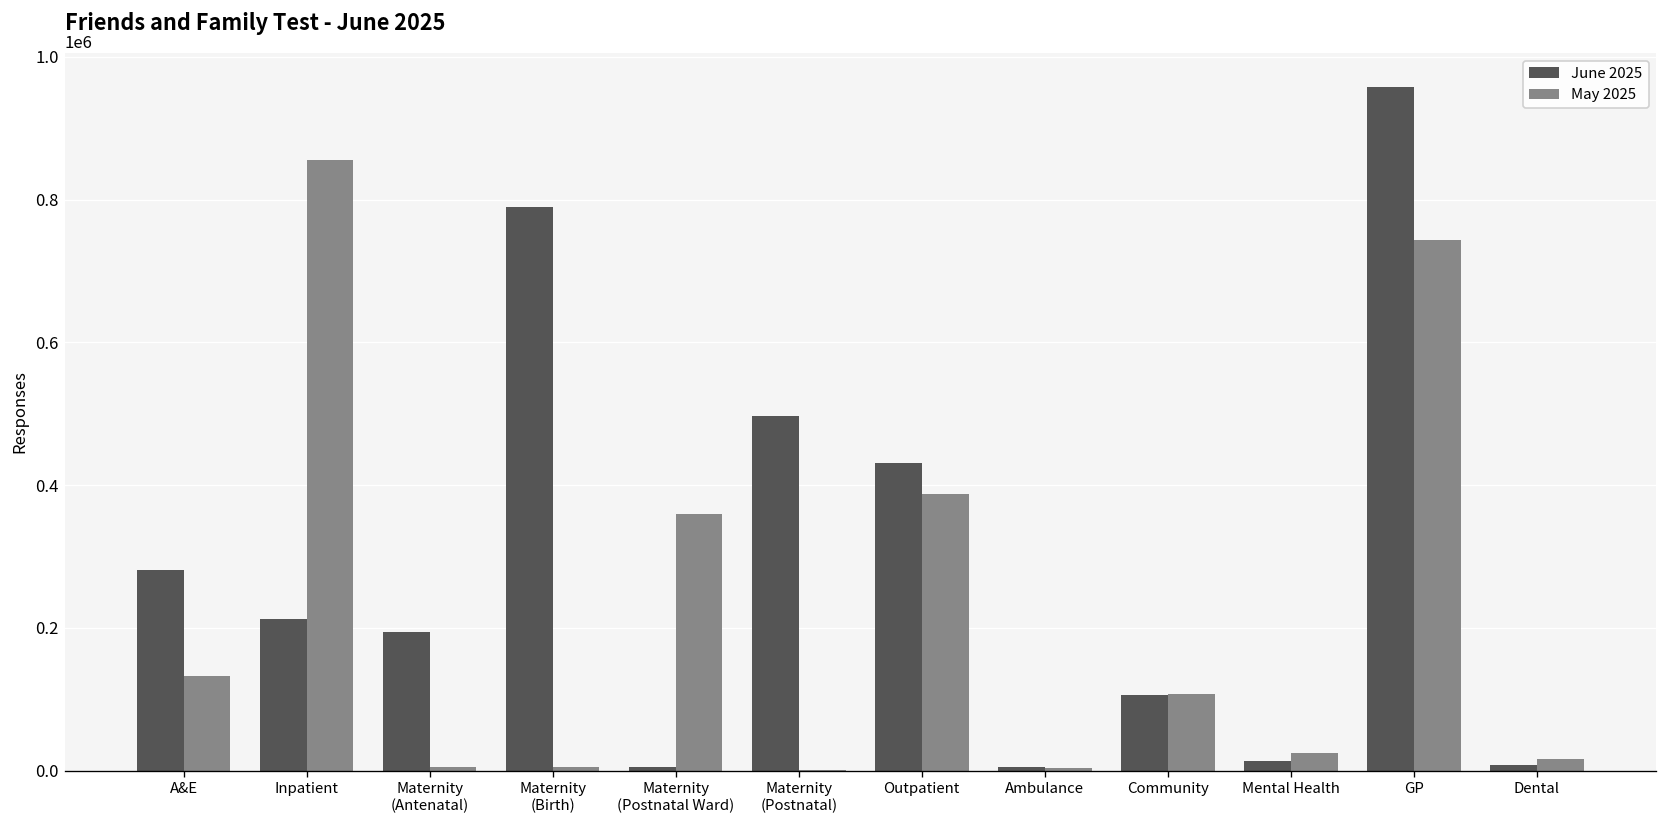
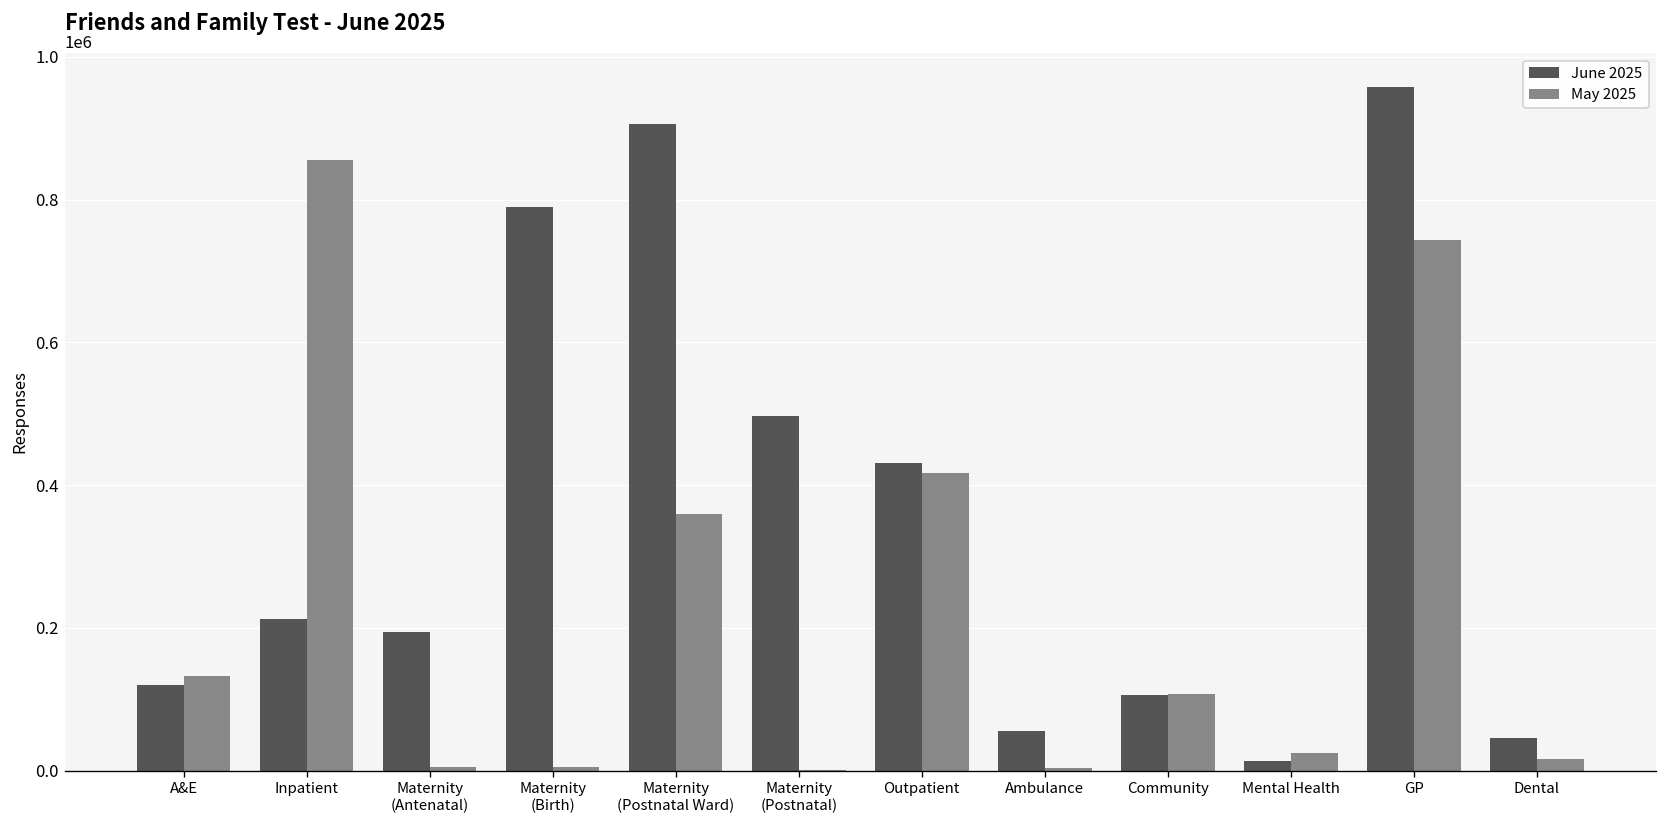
  {
    "June 2025": {
-     "A&E": 280000,
+     "A&E": 120000,
      "Inpatient": 210000,
      "Maternity (Antenatal)": 190000,
      "Maternity (Birth)": 790000,
-     "Maternity (Postnatal Ward)": 10000,
+     "Maternity (Postnatal Ward)": 910000,
      "Maternity (Postnatal)": 500000,
      "Outpatient": 430000,
-     "Ambulance": 0,
+     "Ambulance": 60000,
      "Community": 110000,
      "Mental Health": 10000,
      "GP": 960000,
-     "Dental": 10000
+     "Dental": 50000
    },
    "May 2025": {
      "A&E": 130000,
      "Inpatient": 850000,
      "Maternity (Antenatal)": 10000,
      "Maternity (Birth)": 10000,
      "Maternity (Postnatal Ward)": 360000,
-     "Outpatient": 390000,
+     "Outpatient": 420000,
      "Ambulance": 0,
      "Community": 110000,
      "Mental Health": 30000,
      "GP": 740000,
      "Dental": 20000
    }
  }
